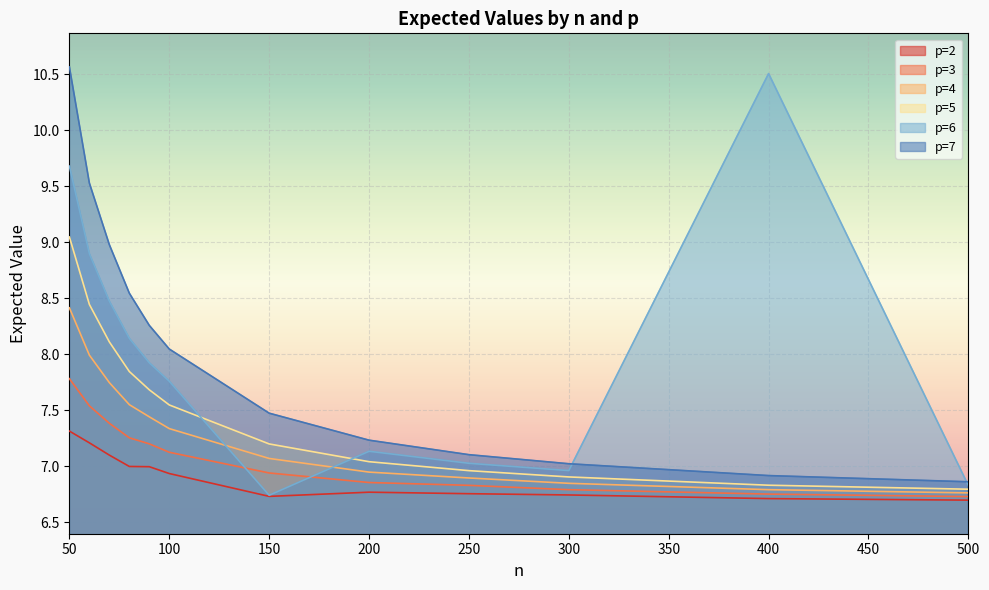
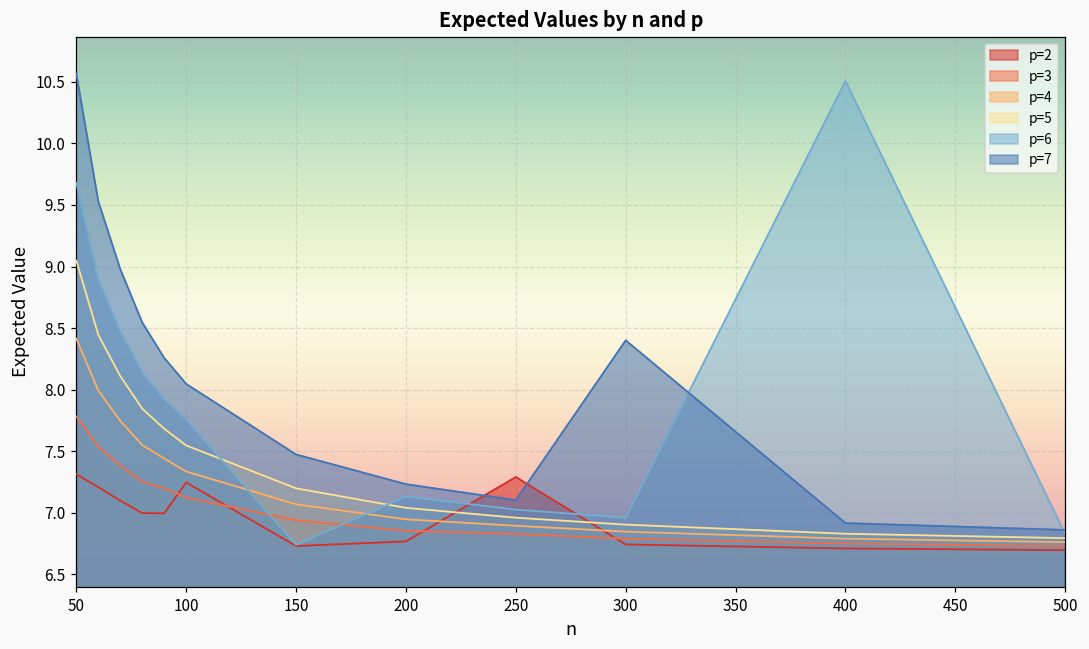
  {
    "p=2": {
      "50": 7.31,
-     "100": 6.93,
+     "100": 7.25,
      "200": 6.77,
-     "250": 6.75,
+     "250": 7.29,
      "300": 6.74,
      "400": 6.71,
      "500": 6.70
    },
    "p=6": {
      "50": 9.68,
      "100": 7.76,
      "200": 7.13,
      "250": 7.03,
      "300": 6.96,
      "400": 10.51,
      "500": 6.83
    },
    "p=7": {
      "50": 10.57,
      "100": 8.05,
      "150": 7.47,
      "200": 7.23,
      "250": 7.10,
-     "300": 7.02,
+     "300": 8.40,
      "400": 6.92,
      "500": 6.86
    }
  }
